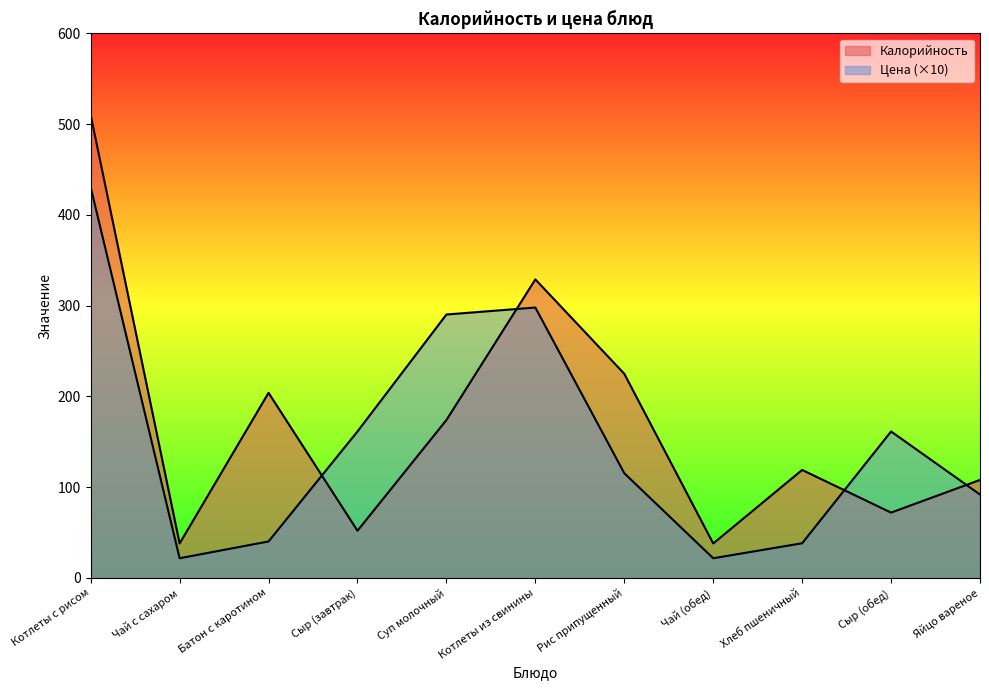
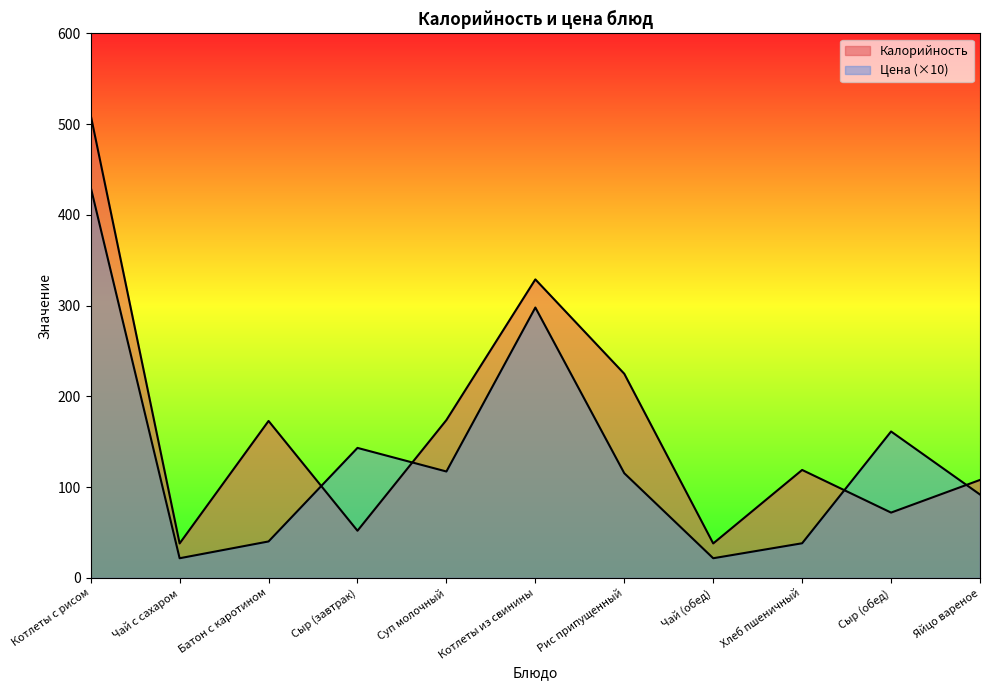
  {
    "Калорийность": {
      "Котлеты с рисом": 510,
      "Чай с сахаром": 40,
-     "Батон с каротином": 200,
+     "Батон с каротином": 170,
      "Сыр (завтрак)": 50,
      "Суп молочный": 170,
      "Котлеты из свинины": 330,
      "Рис припущенный": 230,
      "Чай (обед)": 40,
      "Хлеб пшеничный": 120,
      "Сыр (обед)": 70,
      "Яйцо вареное": 110
    },
    "Цена (×10)": {
      "Котлеты с рисом": 430,
      "Чай с сахаром": 20,
      "Батон с каротином": 40,
-     "Сыр (завтрак)": 160,
-     "Суп молочный": 290,
+     "Сыр (завтрак)": 140,
+     "Суп молочный": 120,
      "Котлеты из свинины": 300,
      "Рис припущенный": 120,
      "Чай (обед)": 20,
      "Хлеб пшеничный": 40,
      "Сыр (обед)": 160,
      "Яйцо вареное": 90
    }
  }
